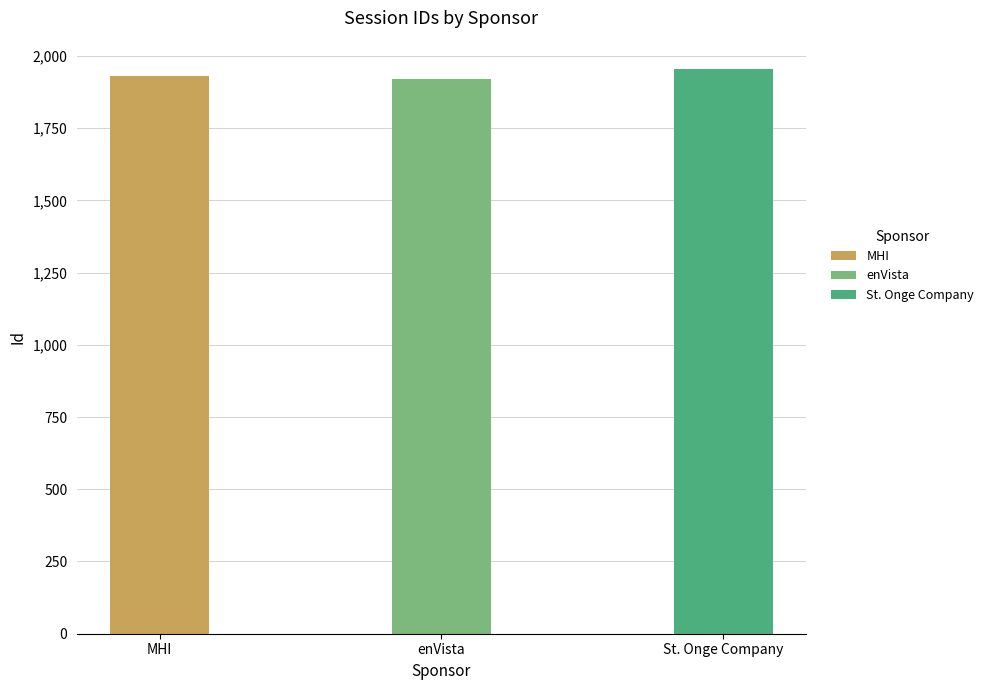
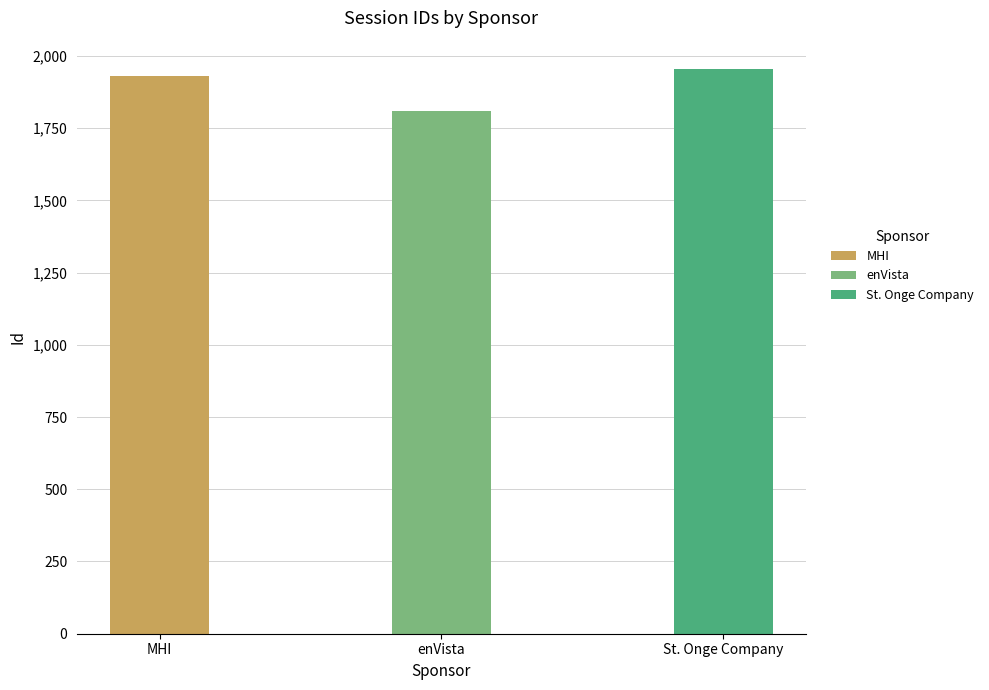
  {
    "MHI": "1,930",
-   "enVista": "1,920",
+   "enVista": "1,810",
    "St. Onge Company": "1,960"
  }
